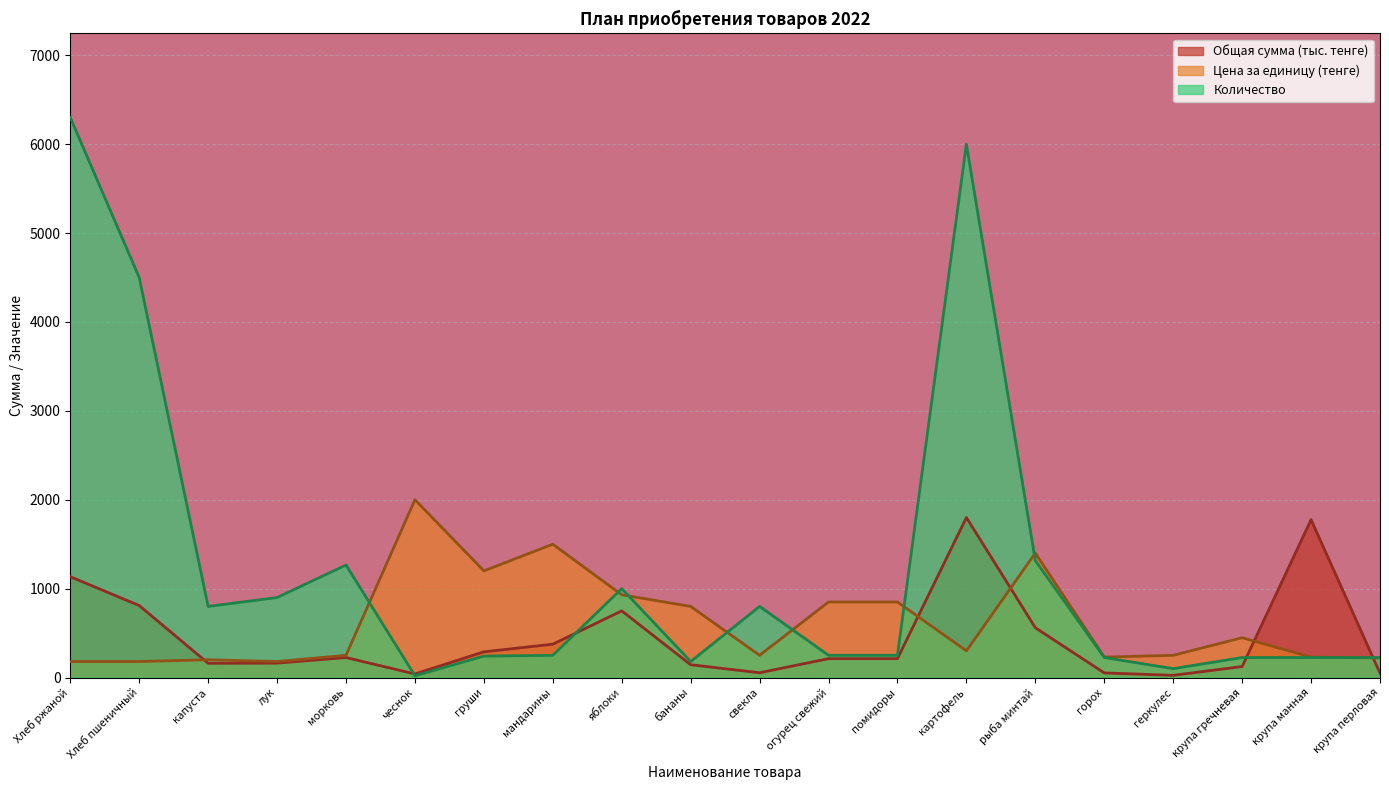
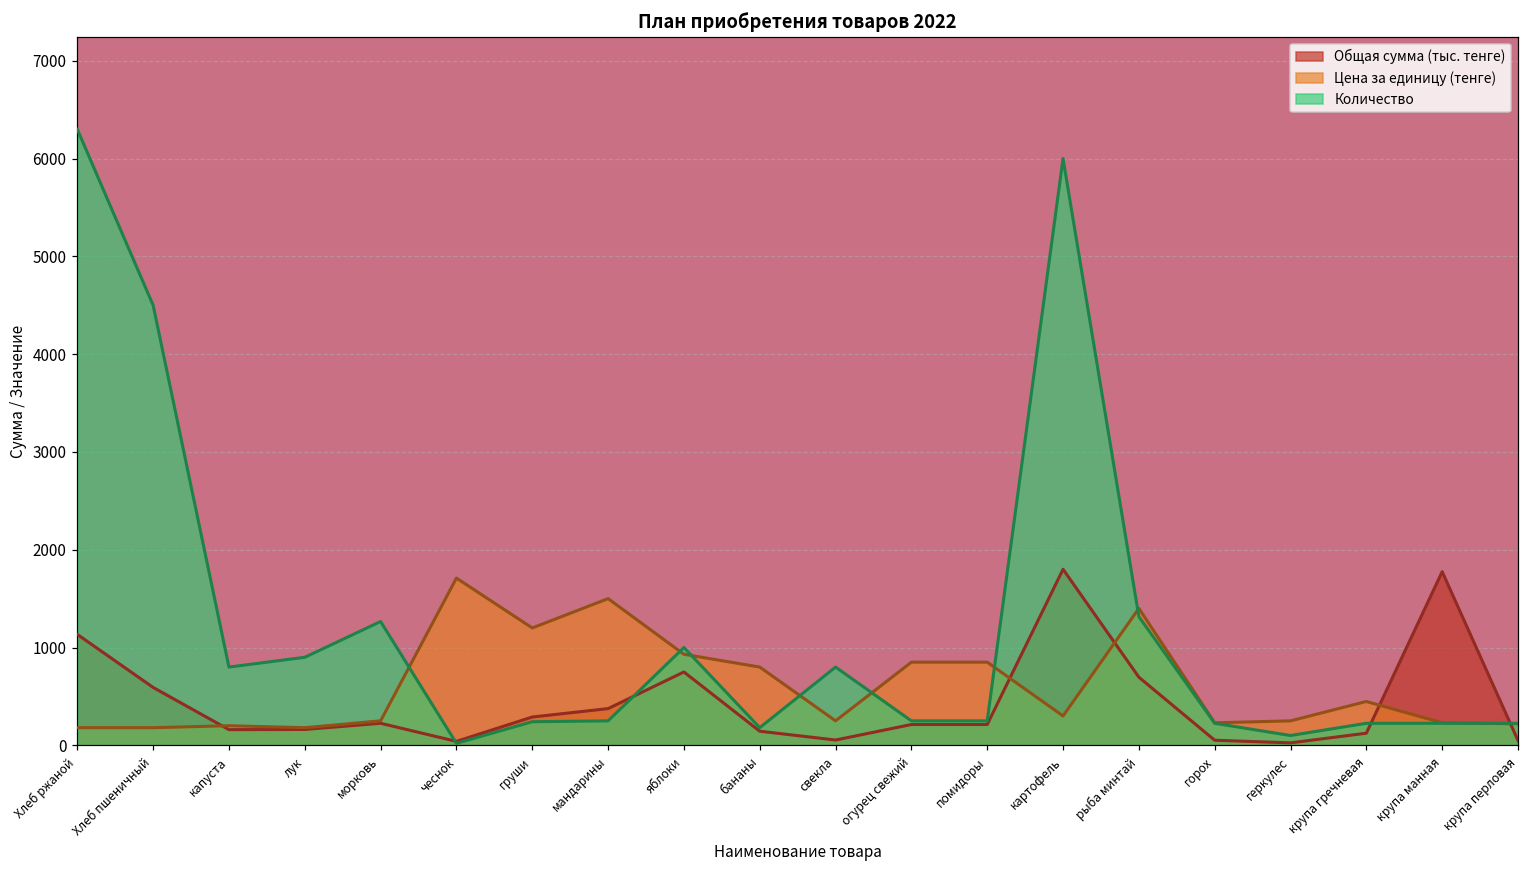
  {
    "Общая сумма (тыс. тенге)": {
      "Хлеб ржаной": 1100,
-     "Хлеб пшеничный": 800,
+     "Хлеб пшеничный": 600,
      "капуста": 200,
      "груши": 300,
      "мандарины": 400,
      "яблоки": 800,
      "бананы": 100,
      "свекла": 100,
      "огурец свежий": 200,
      "помидоры": 200,
      "картофель": 1800,
-     "рыба минтай": 600,
+     "рыба минтай": 700,
      "горох": 100,
      "геркулес": 0,
      "крупа гречневая": 100,
      "крупа манная": 1800,
      "крупа перловая": 0
    },
    "Цена за единицу (тенге)": {
      "Хлеб ржаной": 200,
      "Хлеб пшеничный": 200,
      "капуста": 200,
-     "чеснок": 2000,
+     "чеснок": 1700,
      "груши": 1200,
      "мандарины": 1500,
      "яблоки": 900,
      "бананы": 800,
      "свекла": 300,
      "огурец свежий": 900,
      "помидоры": 900,
      "картофель": 300,
      "рыба минтай": 1400,
      "геркулес": 300,
      "крупа гречневая": 400
    },
    "Количество": {
      "Хлеб ржаной": 6300,
      "Хлеб пшеничный": 4500,
      "капуста": 800,
      "лук": 900,
      "морковь": 1300,
      "груши": 200,
      "мандарины": 300,
      "яблоки": 1000,
      "бананы": 200,
      "свекла": 800,
      "огурец свежий": 300,
      "помидоры": 300,
      "картофель": 6000,
      "рыба минтай": 1300,
      "геркулес": 100,
      "крупа гречневая": 200
    }
  }
